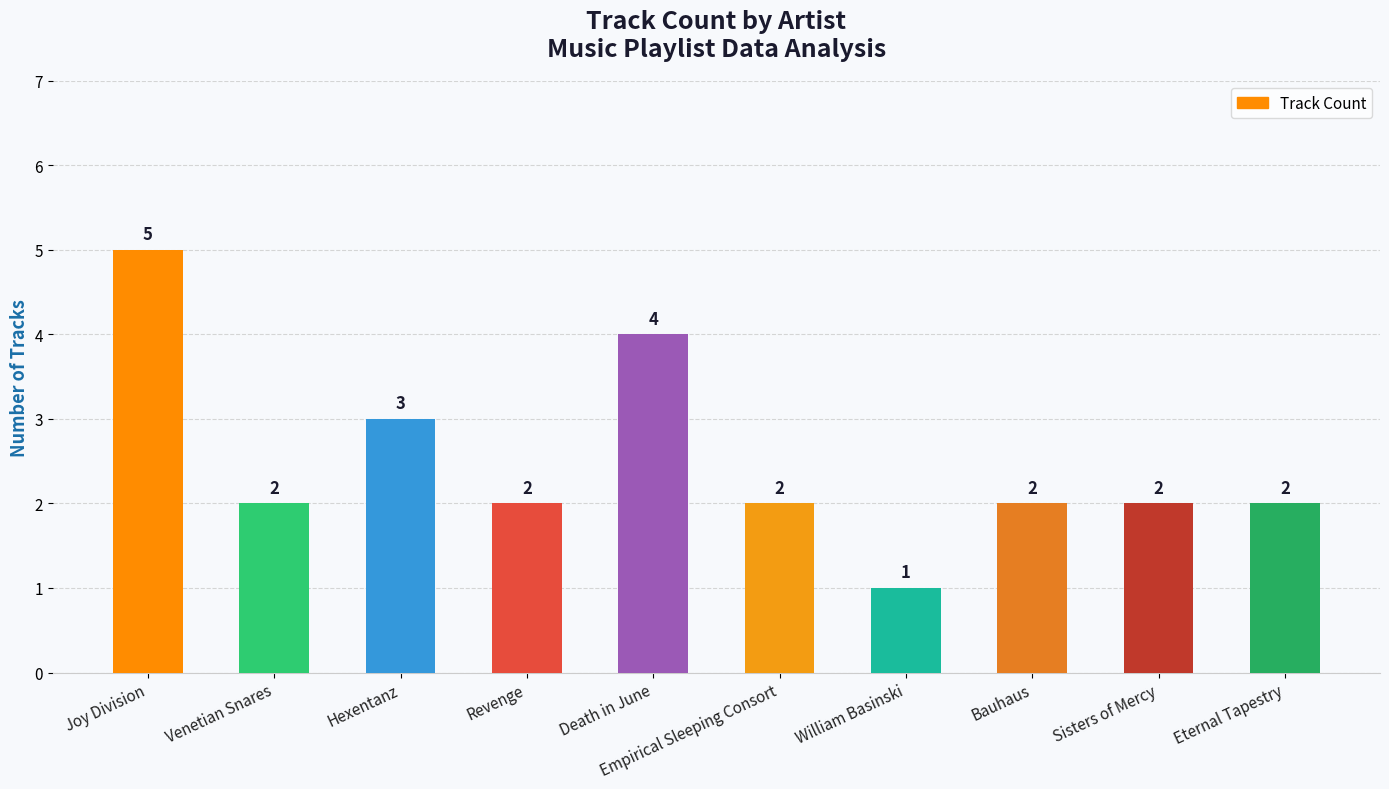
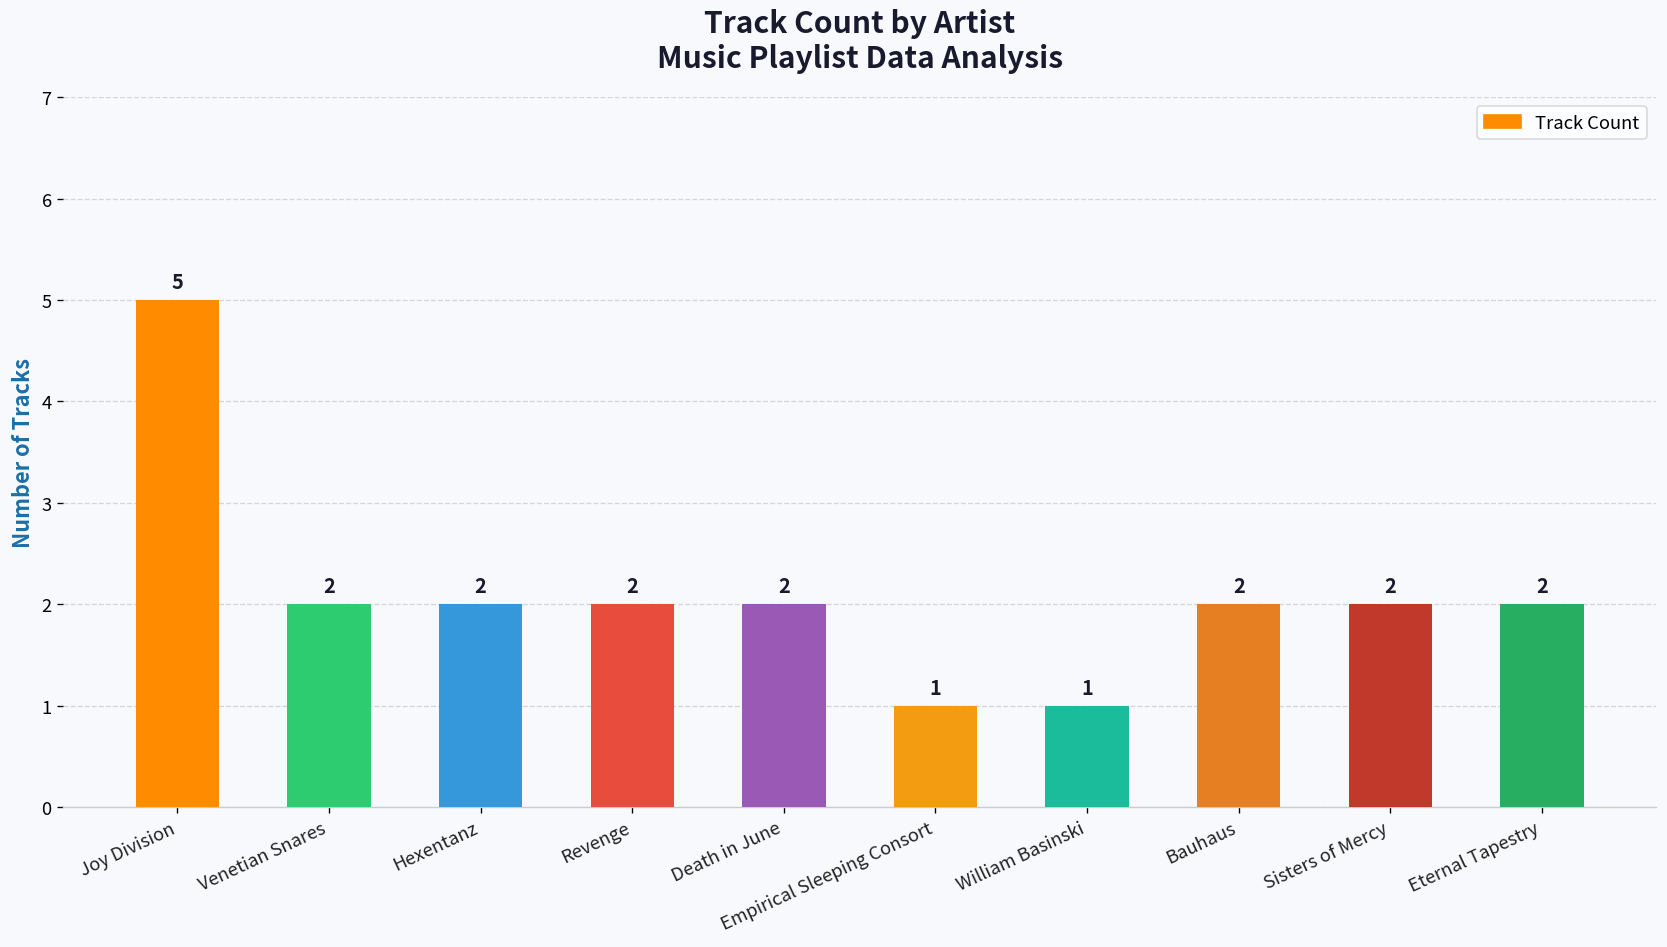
  {
    "Joy Division": 5,
    "Venetian Snares": 2,
-   "Hexentanz": 3,
+   "Hexentanz": 2,
    "Revenge": 2,
-   "Death in June": 4,
-   "Empirical Sleeping Consort": 2,
+   "Death in June": 2,
+   "Empirical Sleeping Consort": 1,
    "William Basinski": 1,
    "Bauhaus": 2,
    "Sisters of Mercy": 2,
    "Eternal Tapestry": 2
  }
